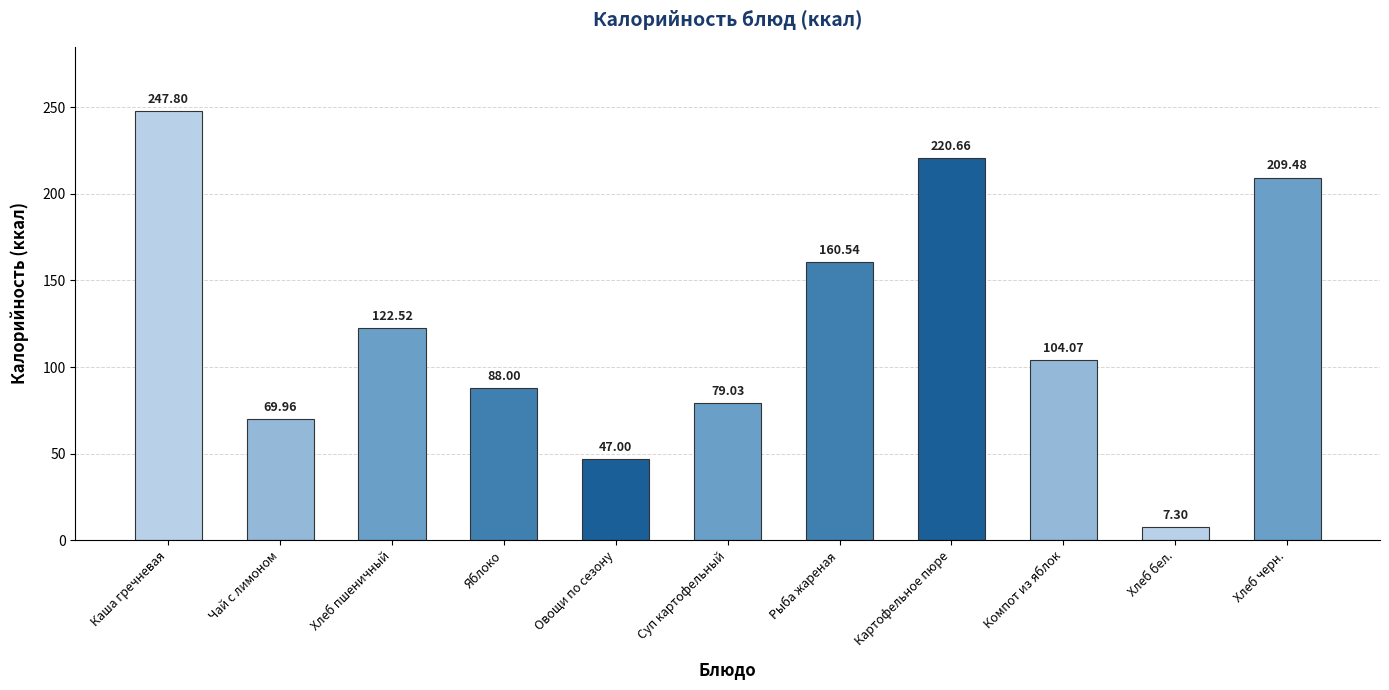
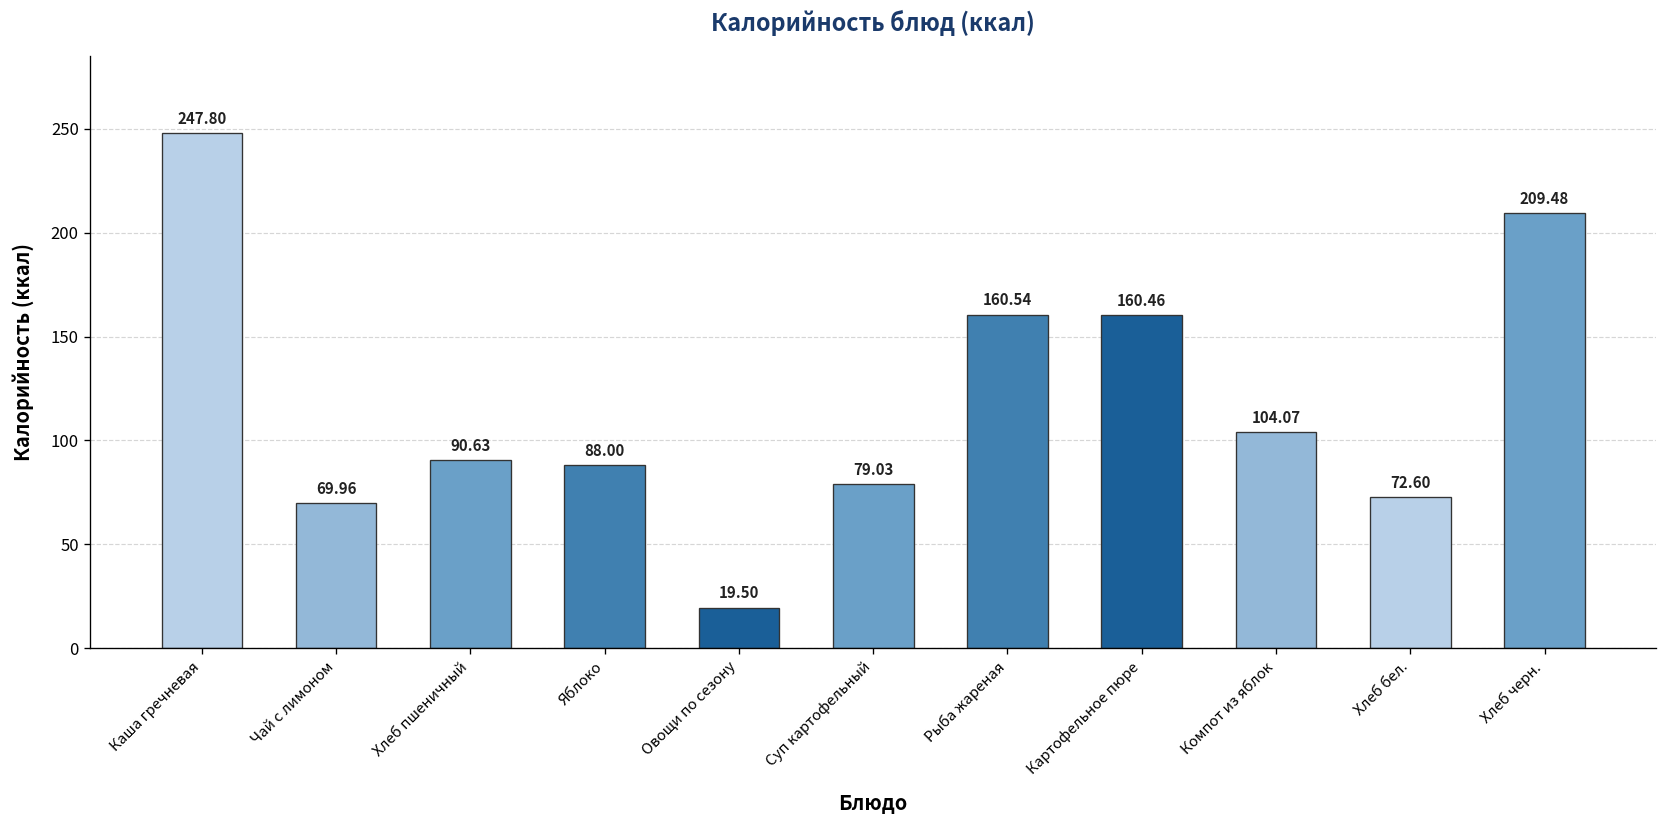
  {
    "Каша гречневая": 247.80,
    "Чай с лимоном": 69.96,
-   "Хлеб пшеничный": 122.52,
+   "Хлеб пшеничный": 90.63,
    "Яблоко": 88.00,
-   "Овощи по сезону": 47.00,
+   "Овощи по сезону": 19.50,
    "Суп картофельный": 79.03,
    "Рыба жареная": 160.54,
-   "Картофельное пюре": 220.66,
+   "Картофельное пюре": 160.46,
    "Компот из яблок": 104.07,
-   "Хлеб бел.": 7.30,
+   "Хлеб бел.": 72.60,
    "Хлеб черн.": 209.48
  }
